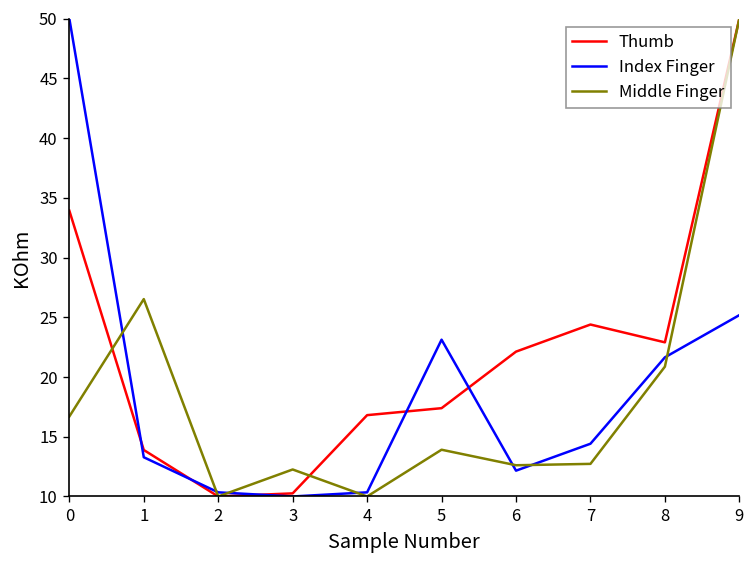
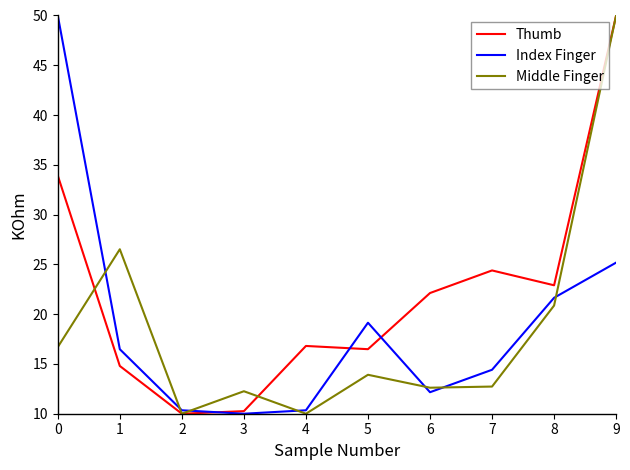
  {
    "Thumb": {
      "0": 34,
-     "1": 14,
+     "1": 15,
      "3": 10,
      "4": 17,
-     "5": 17,
+     "5": 16,
      "6": 22,
      "7": 24,
      "8": 23
    },
    "Index Finger": {
      "0": 50,
-     "1": 13,
+     "1": 16,
      "2": 10,
      "3": 10,
      "4": 10,
-     "5": 23,
+     "5": 19,
      "6": 12,
      "7": 14,
      "8": 22,
      "9": 25
    },
    "Middle Finger": {
      "0": 17,
      "1": 27,
      "3": 12,
      "4": 10,
      "5": 14,
      "6": 13,
      "7": 13,
      "8": 21
    }
  }
